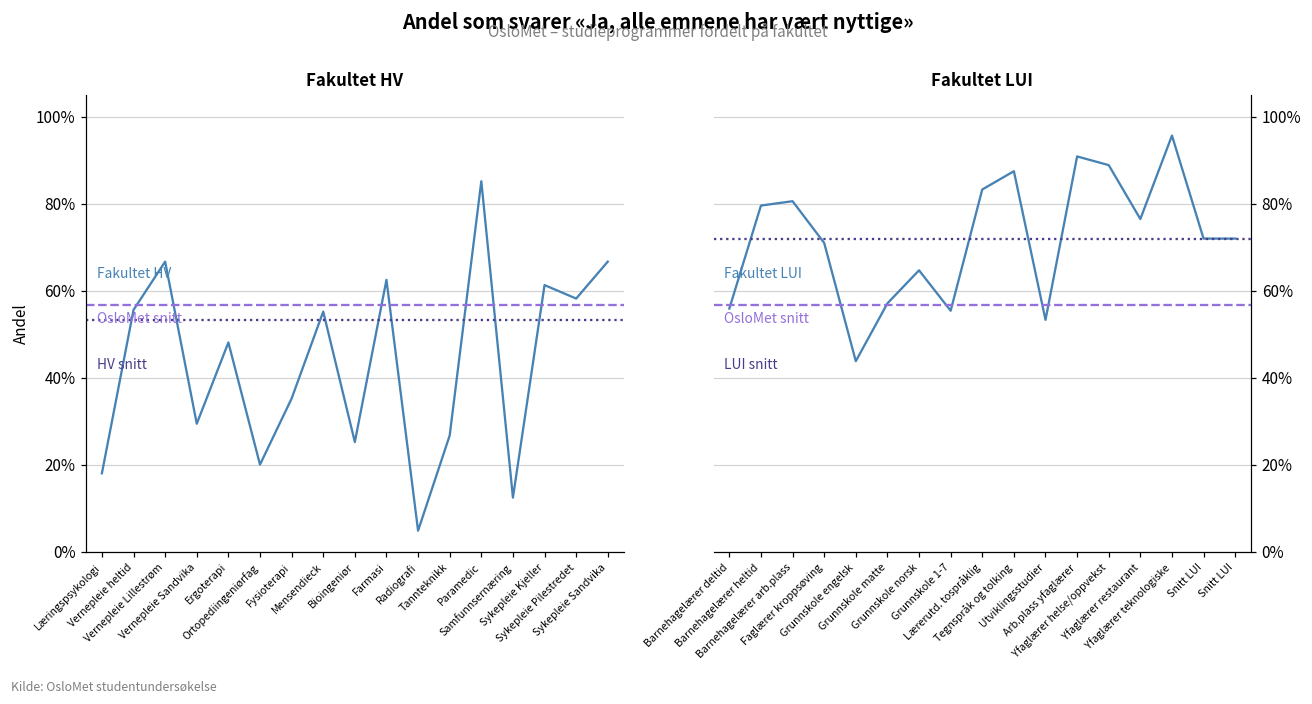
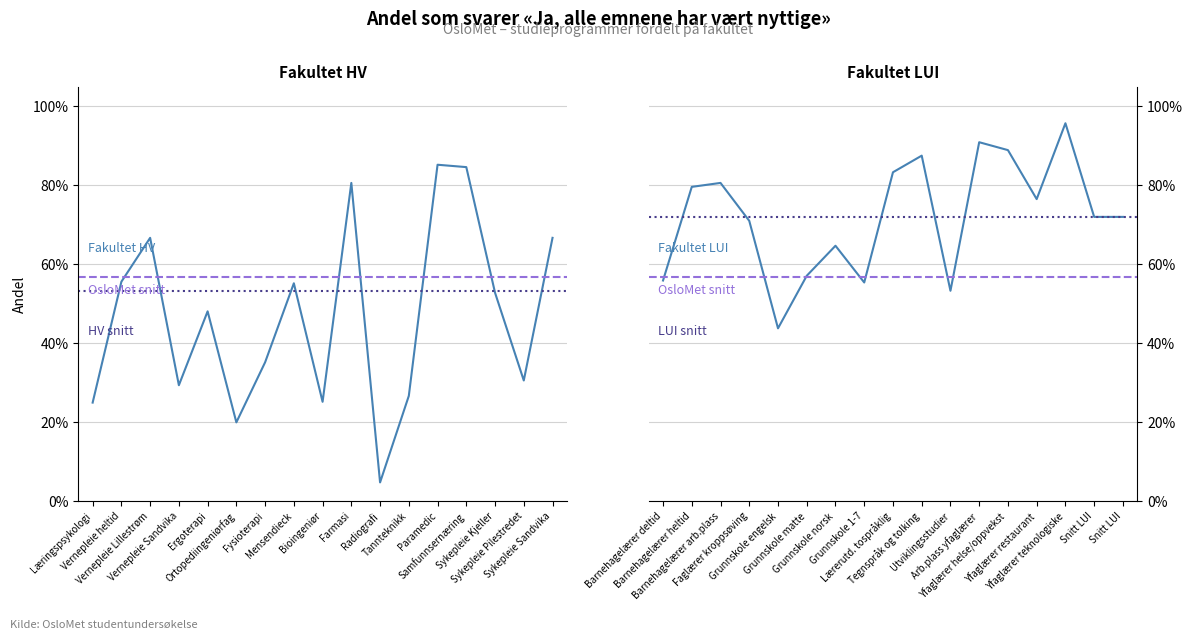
  {
    "Fakultet HV": {
-     "Læringspsykologi": "18%",
+     "Læringspsykologi": "25%",
      "Vernepleie heltid": "56%",
      "Vernepleie Lillestrøm": "67%",
      "Vernepleie Sandvika": "29%",
      "Ergoterapi": "48%",
      "Ortopediingeniørfag": "20%",
      "Fysioterapi": "35%",
      "Mensendieck": "55%",
      "Bioingeniør": "25%",
-     "Farmasi": "63%",
+     "Farmasi": "81%",
      "Radiografi": "5%",
      "Tannteknikk": "27%",
      "Paramedic": "85%",
-     "Samfunnsernæring": "12%",
-     "Sykepleie Kjeller": "61%",
-     "Sykepleie Pilestredet": "58%",
+     "Samfunnsernæring": "85%",
+     "Sykepleie Kjeller": "53%",
+     "Sykepleie Pilestredet": "31%",
      "Sykepleie Sandvika": "67%"
    },
    "Fakultet LUI": {
      "Barnehagelærer deltid": "56%",
      "Barnehagelærer heltid": "80%",
      "Barnehagelærer arb.plass": "81%",
      "Faglærer kroppsøving": "71%",
      "Grunnskole engelsk": "44%",
      "Grunnskole matte": "57%",
      "Grunnskole norsk": "65%",
      "Grunnskole 1-7": "55%",
      "Lærerutd. tospråklig": "83%",
      "Tegnspråk og tolking": "88%",
      "Utviklingsstudier": "53%",
      "Arb.plass yfaglærer": "91%",
      "Yfaglærer helse/oppvekst": "89%",
      "Yfaglærer restaurant": "77%",
      "Yfaglærer teknologiske": "96%"
    }
  }
